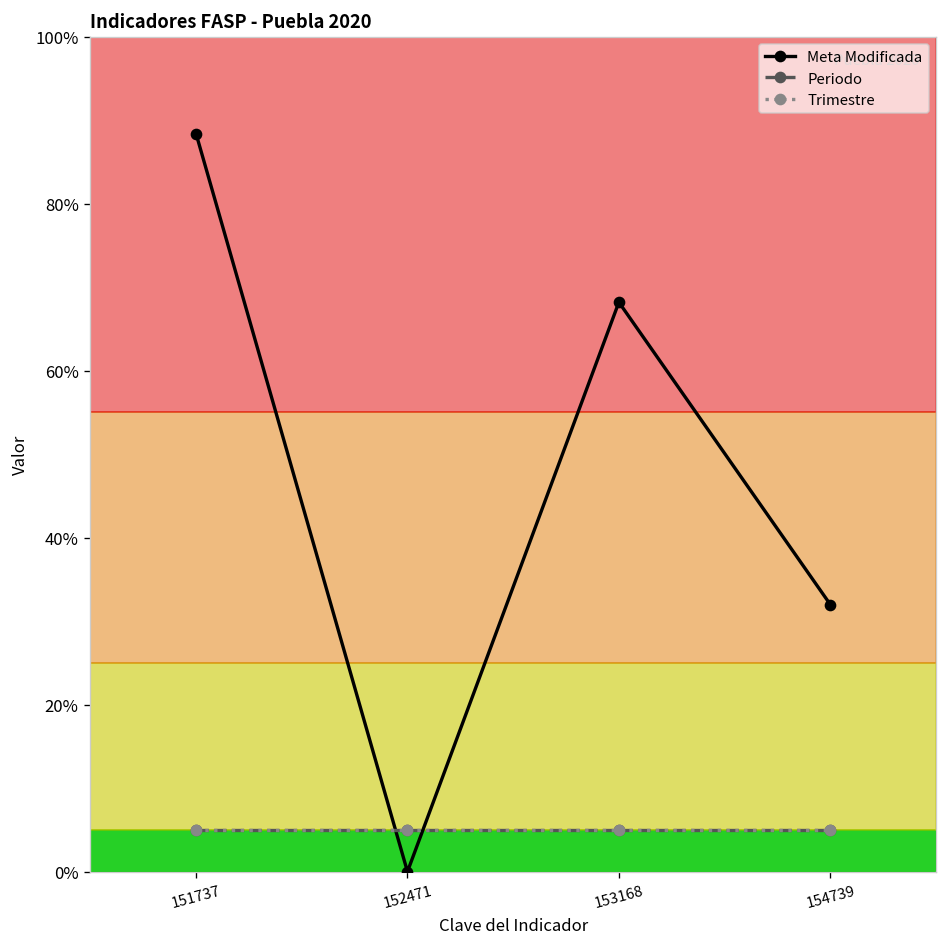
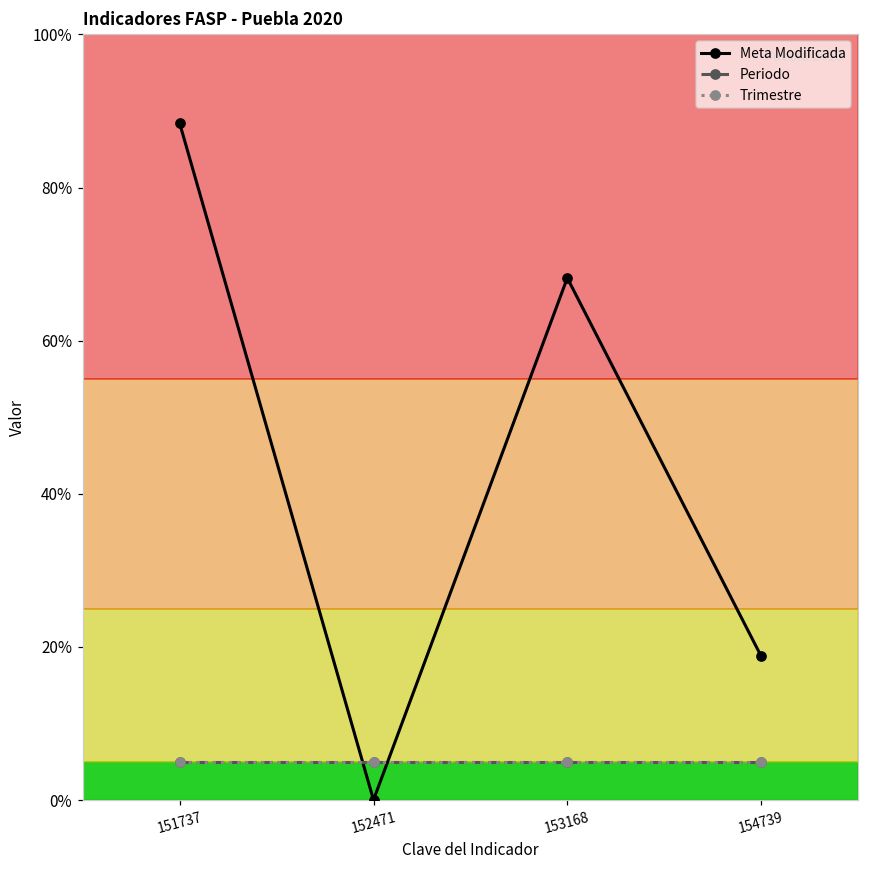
  {
    "Meta Modificada": {
      "151737": "88%",
      "152471": "0%",
      "153168": "68%",
-     "154739": "32%"
+     "154739": "19%"
    },
    "Trimestre": {
      "151737": "5%",
      "152471": "5%",
      "153168": "5%",
      "154739": "5%"
    }
  }
